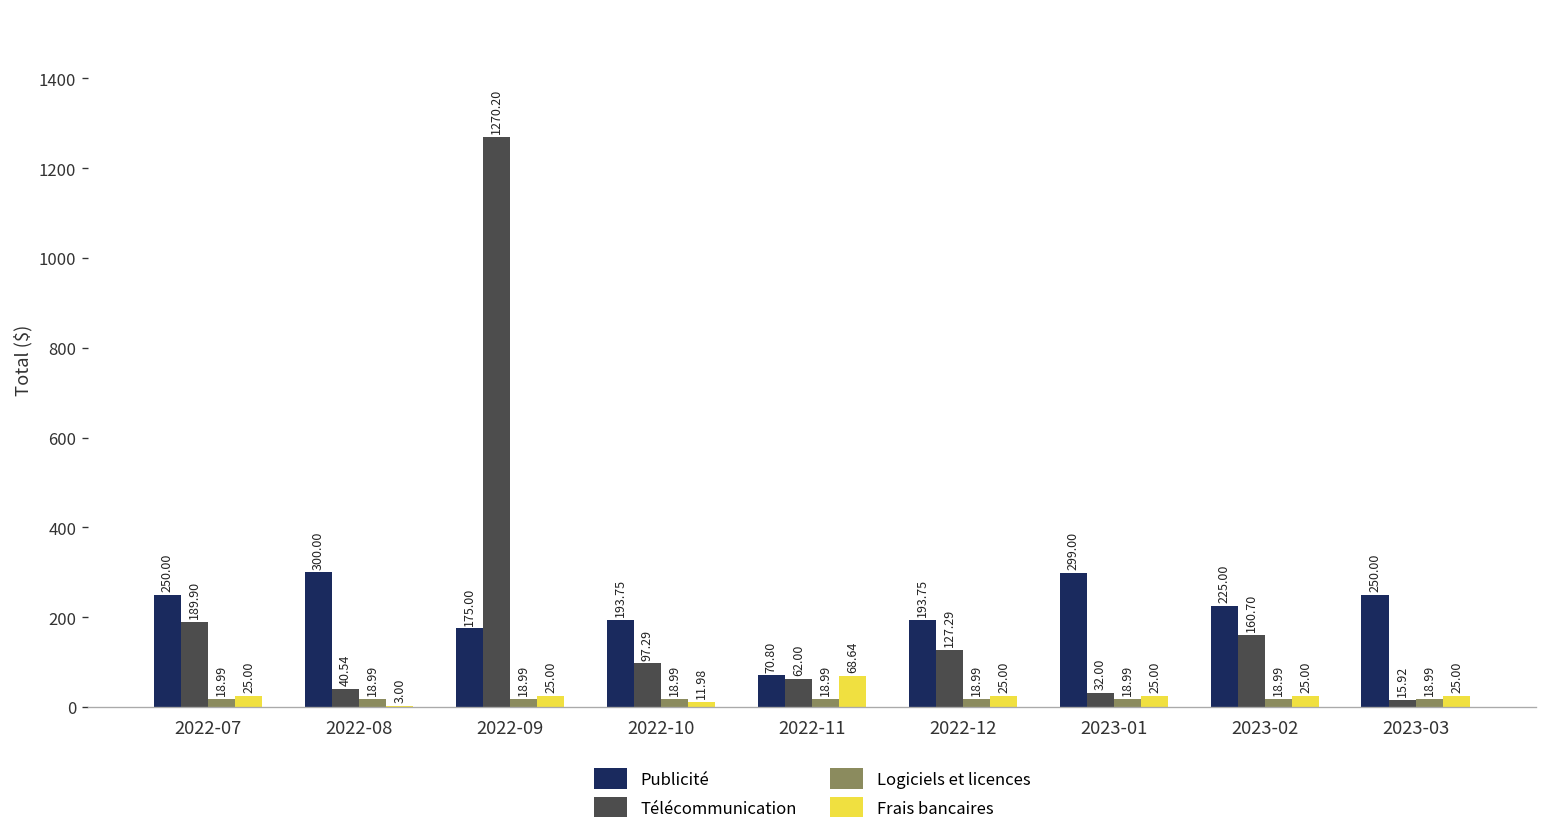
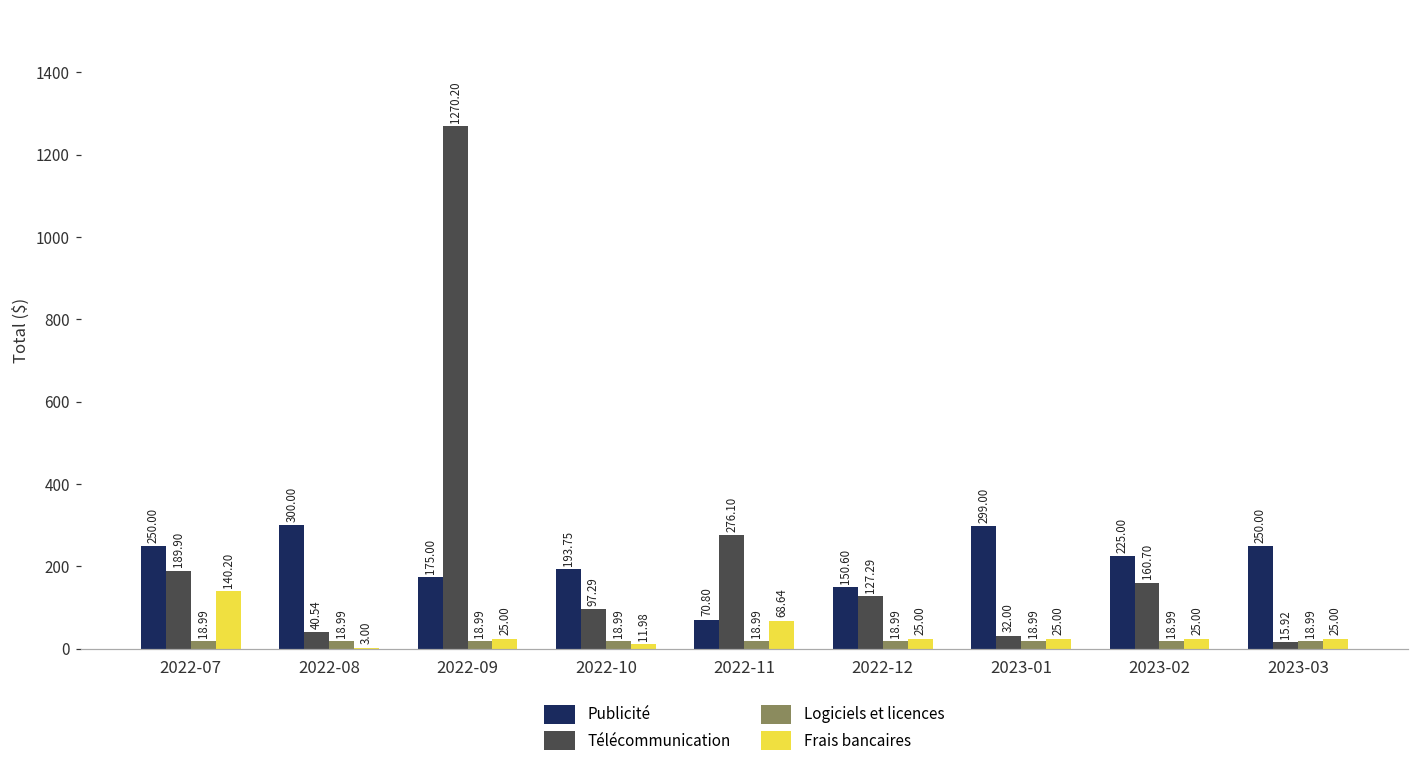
  {
    "Publicité": {
      "2022-07": 250.00,
      "2022-08": 300.00,
      "2022-09": 175.00,
      "2022-10": 193.75,
      "2022-11": 70.80,
-     "2022-12": 193.75,
+     "2022-12": 150.60,
      "2023-01": 299.00,
      "2023-02": 225.00,
      "2023-03": 250.00
    },
    "Télécommunication": {
      "2022-07": 189.90,
      "2022-08": 40.54,
      "2022-09": 1270.20,
      "2022-10": 97.29,
-     "2022-11": 62.00,
+     "2022-11": 276.10,
      "2022-12": 127.29,
      "2023-01": 32.00,
      "2023-02": 160.70,
      "2023-03": 15.92
    },
    "Logiciels et licences": {
      "2022-07": 18.99,
      "2022-08": 18.99,
      "2022-09": 18.99,
      "2022-10": 18.99,
      "2022-11": 18.99,
      "2022-12": 18.99,
      "2023-01": 18.99,
      "2023-02": 18.99,
      "2023-03": 18.99
    },
    "Frais bancaires": {
-     "2022-07": 25.00,
+     "2022-07": 140.20,
      "2022-08": 3.00,
      "2022-09": 25.00,
      "2022-10": 11.98,
      "2022-11": 68.64,
      "2022-12": 25.00,
      "2023-01": 25.00,
      "2023-02": 25.00,
      "2023-03": 25.00
    }
  }
